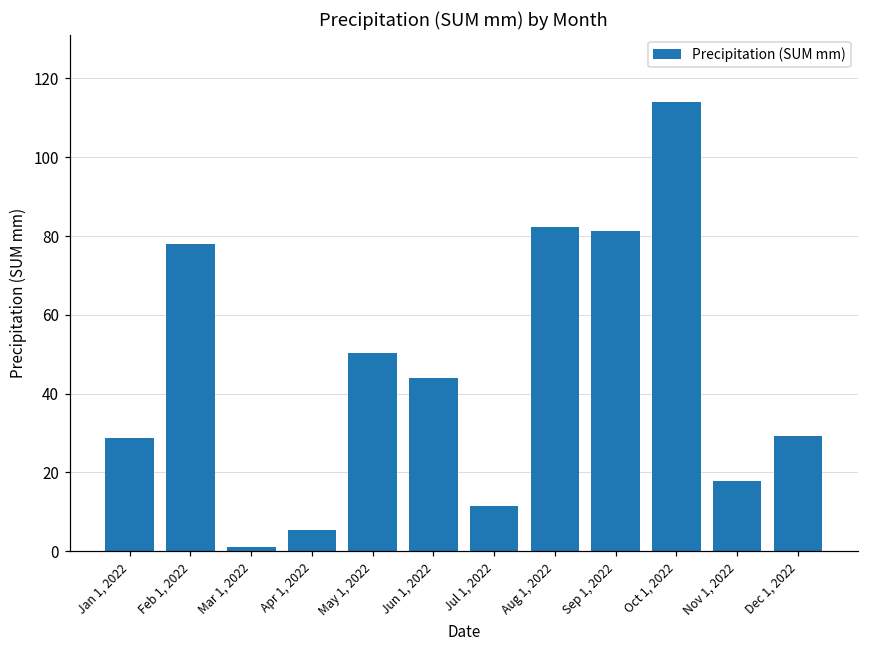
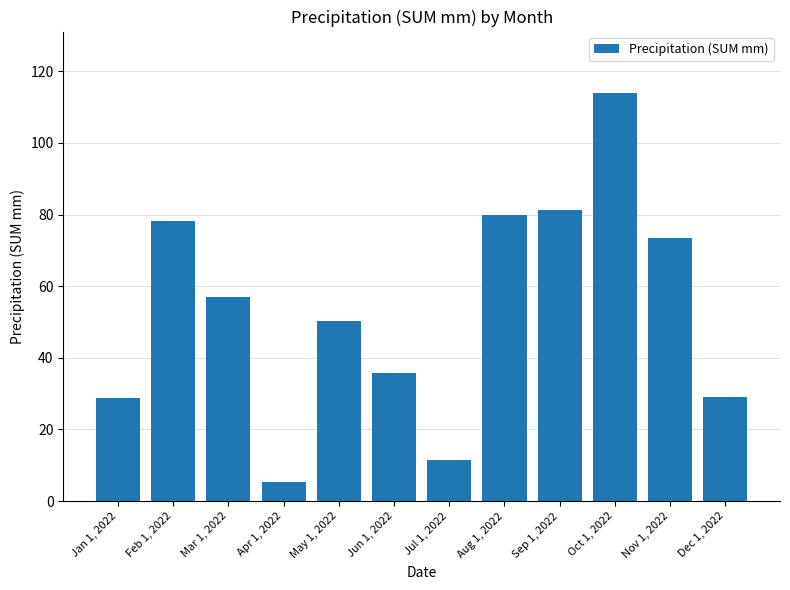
  {
    "Jan 1, 2022": 29,
    "Feb 1, 2022": 78,
-   "Mar 1, 2022": 1,
+   "Mar 1, 2022": 57,
    "Apr 1, 2022": 5,
    "May 1, 2022": 50,
-   "Jun 1, 2022": 44,
+   "Jun 1, 2022": 36,
    "Jul 1, 2022": 12,
-   "Aug 1, 2022": 82,
+   "Aug 1, 2022": 80,
    "Sep 1, 2022": 81,
    "Oct 1, 2022": 114,
-   "Nov 1, 2022": 18,
+   "Nov 1, 2022": 73,
    "Dec 1, 2022": 29
  }
